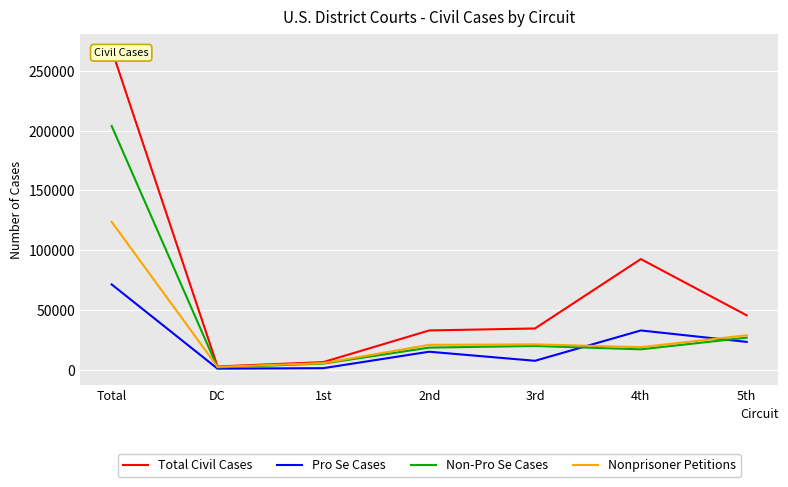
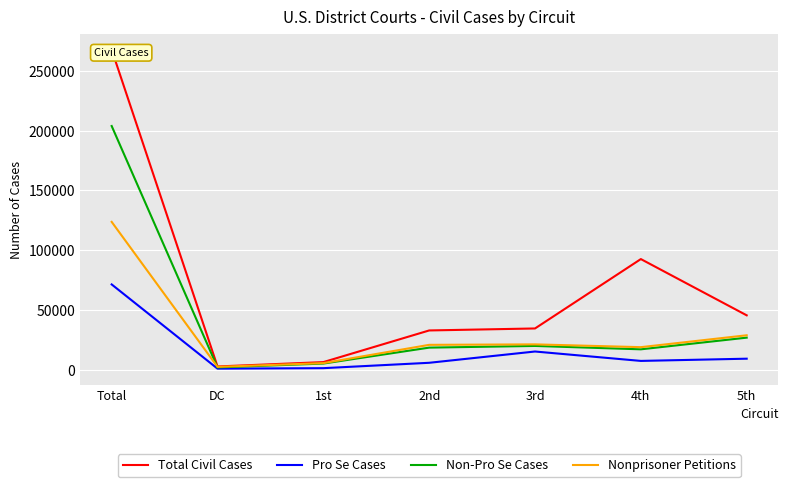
  {
    "Total Civil Cases": {
      "2nd": 33000,
      "3rd": 34000,
      "4th": 93000,
      "5th": 45000
    },
    "Pro Se Cases": {
      "Total": 71000,
      "1st": 1000,
-     "2nd": 15000,
-     "3rd": 7000,
-     "4th": 33000,
-     "5th": 23000
+     "2nd": 6000,
+     "3rd": 15000,
+     "4th": 7000,
+     "5th": 9000
    },
    "Non-Pro Se Cases": {
      "Total": 204000,
      "2nd": 18000
    },
    "Nonprisoner Petitions": {
      "Total": 124000,
      "2nd": 21000
    }
  }
